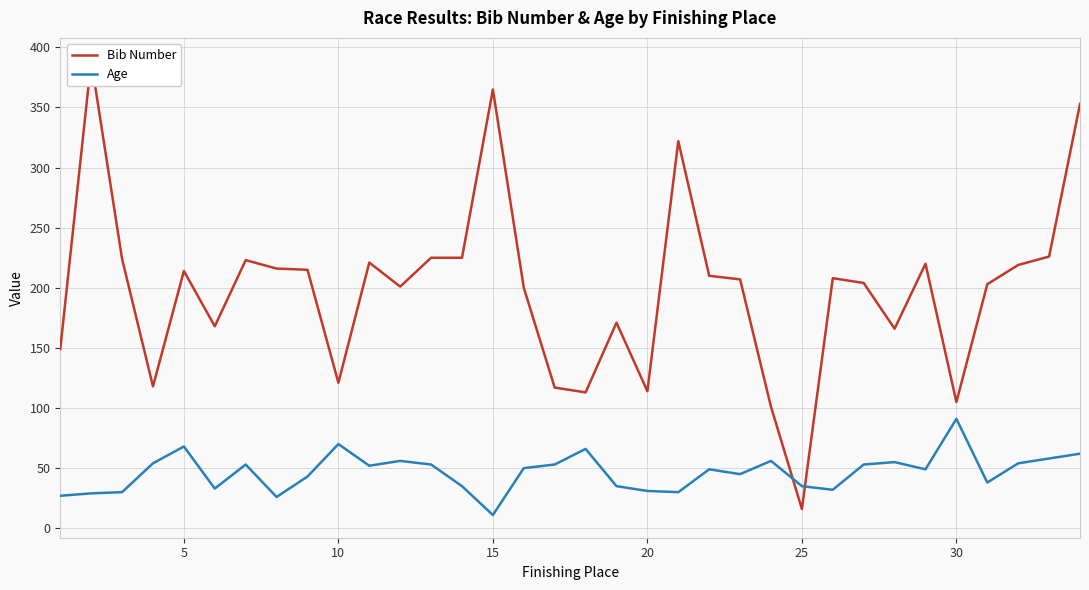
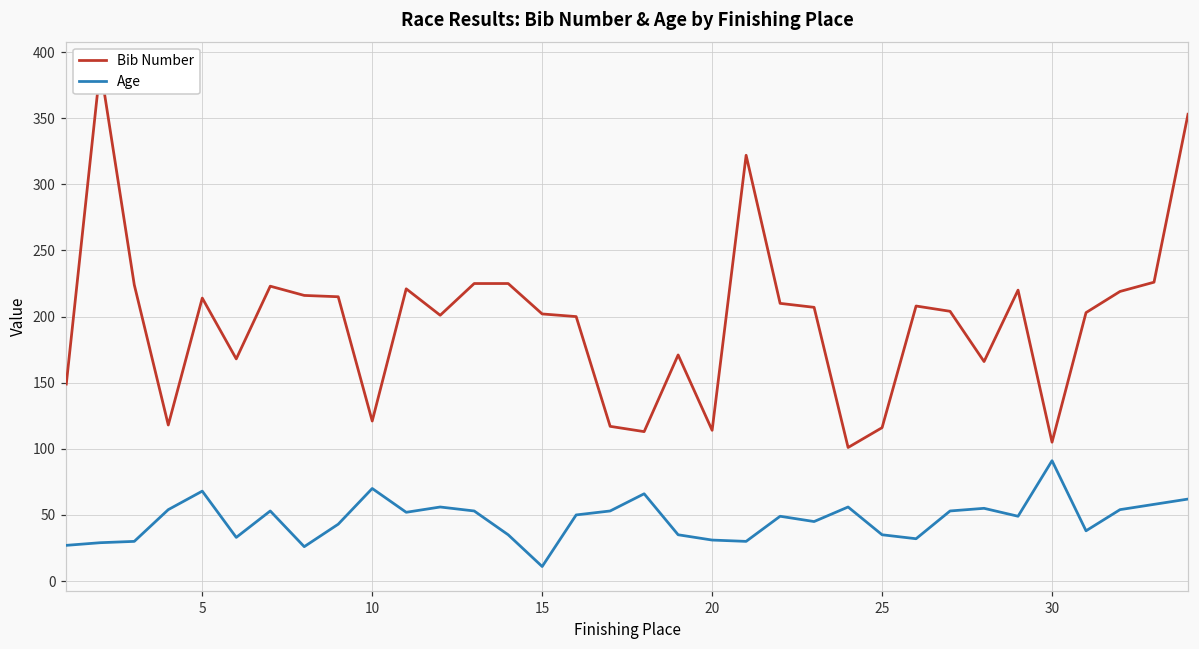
  {
    "Bib Number": {
      "5": 214,
      "10": 121,
-     "15": 365,
+     "15": 202,
      "20": 114,
-     "25": 16,
+     "25": 116,
      "30": 105
    },
    "Age": {
      "5": 68,
      "10": 70,
      "15": 11,
      "20": 31,
      "25": 35,
      "30": 91
    }
  }
